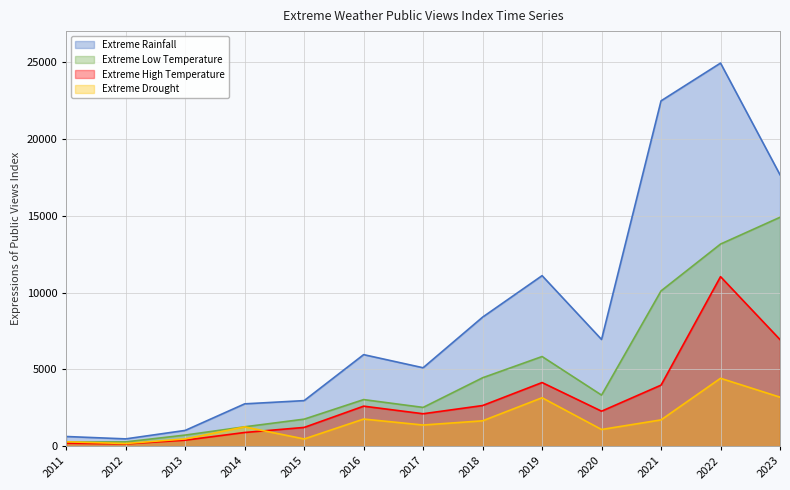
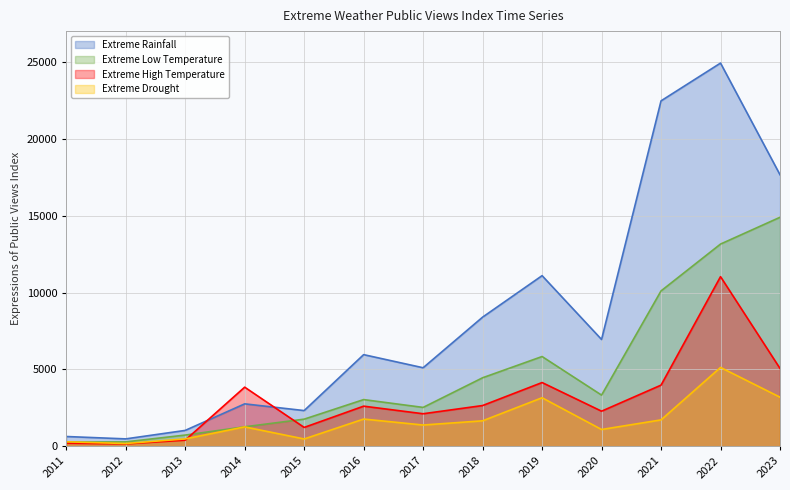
  {
    "Extreme Rainfall": {
      "2011": 600,
      "2012": 500,
      "2013": 1000,
      "2014": 2800,
-     "2015": 3000,
+     "2015": 2300,
      "2016": 6000,
      "2017": 5100,
      "2018": 8400,
      "2019": 11100,
      "2020": 6900,
      "2021": 22500,
      "2022": 24900,
      "2023": 17700
    },
    "Extreme Low Temperature": {
      "2013": 700,
      "2015": 1800,
      "2016": 3000,
      "2017": 2500,
      "2018": 4500,
      "2019": 5800,
      "2020": 3300,
      "2021": 10100,
      "2022": 13200,
      "2023": 14900
    },
    "Extreme High Temperature": {
-     "2014": 900,
+     "2014": 3800,
      "2015": 1200,
      "2016": 2600,
      "2017": 2100,
      "2018": 2700,
      "2019": 4100,
      "2020": 2300,
      "2021": 4000,
      "2022": 11000,
-     "2023": 6900
+     "2023": 5100
    },
    "Extreme Drought": {
      "2015": 500,
      "2016": 1800,
      "2017": 1400,
      "2018": 1700,
      "2019": 3200,
      "2020": 1100,
      "2021": 1700,
-     "2022": 4400,
+     "2022": 5100,
      "2023": 3200
    }
  }
